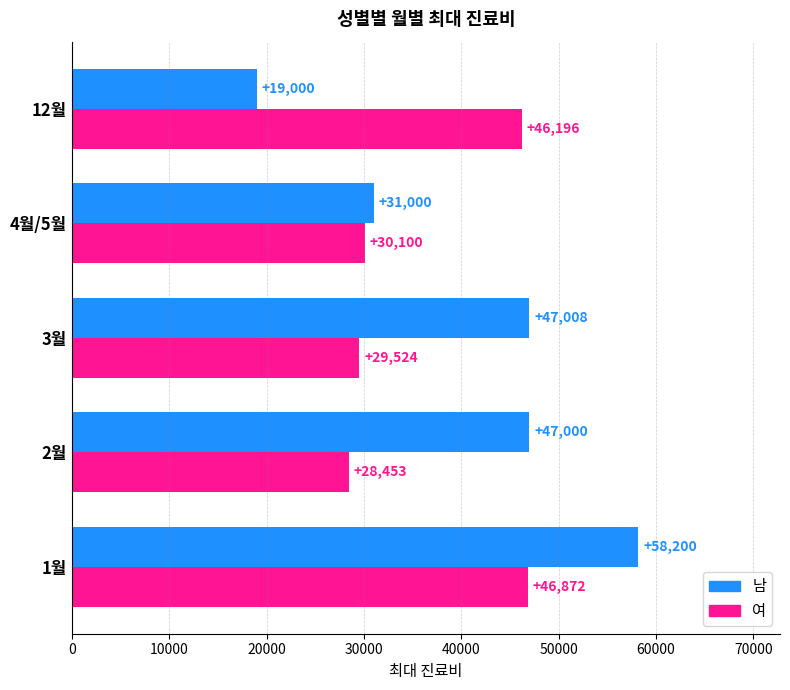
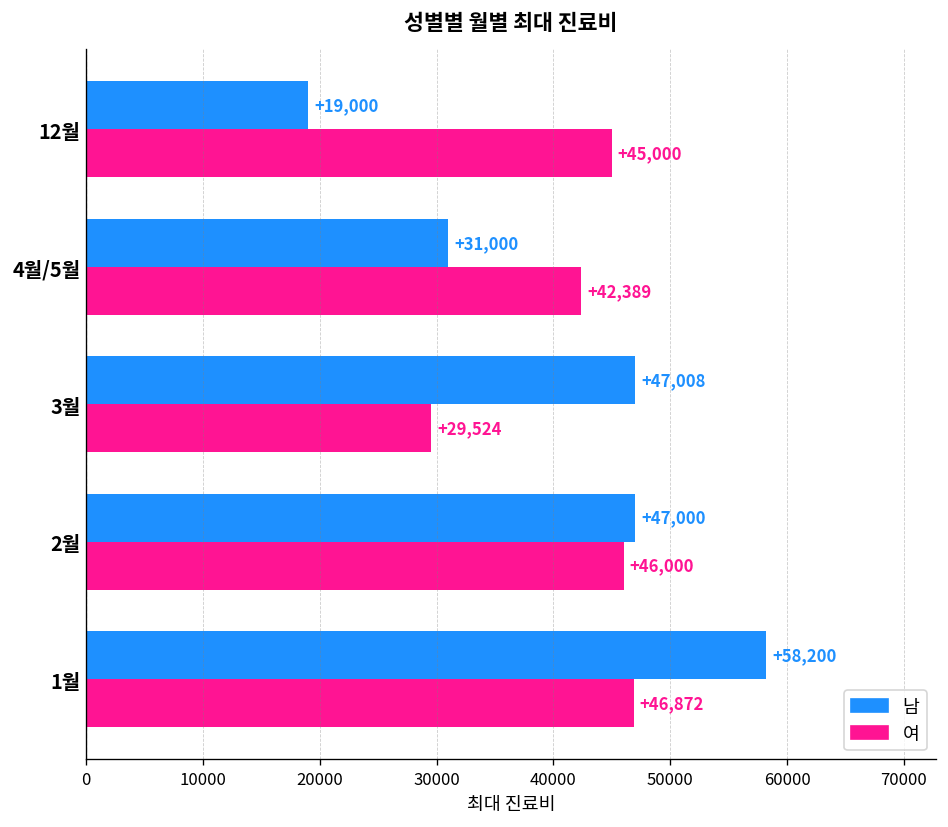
  {
    "남": {
      "12월": "+19,000",
      "4월/5월": "+31,000",
      "3월": "+47,008",
      "2월": "+47,000",
      "1월": "+58,200"
    },
    "여": {
-     "12월": "+46,196",
-     "4월/5월": "+30,100",
+     "12월": "+45,000",
+     "4월/5월": "+42,389",
      "3월": "+29,524",
-     "2월": "+28,453",
+     "2월": "+46,000",
      "1월": "+46,872"
    }
  }
